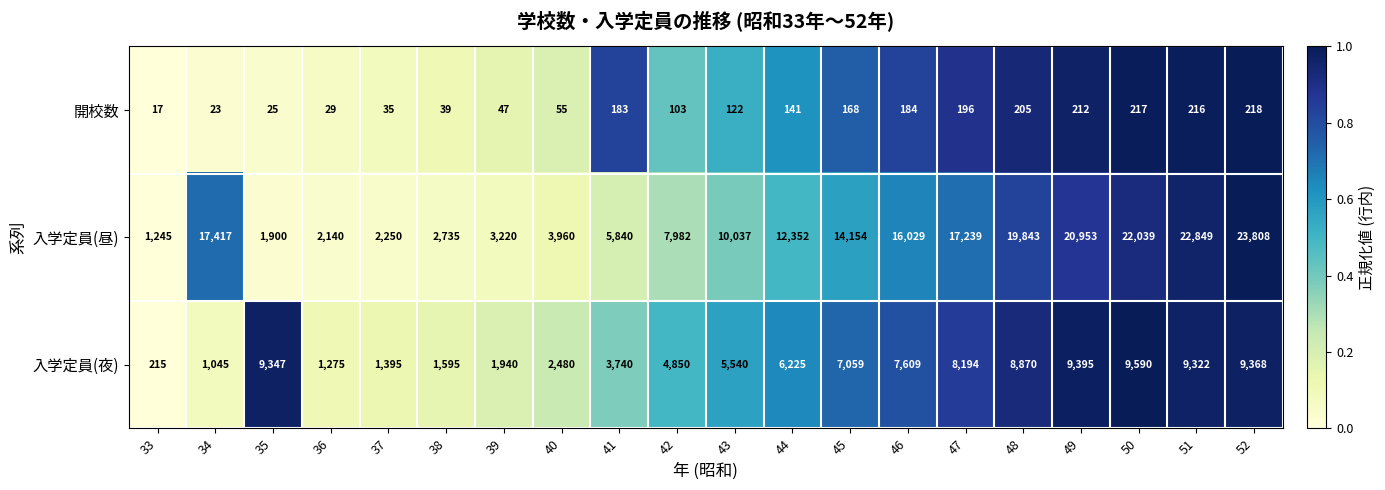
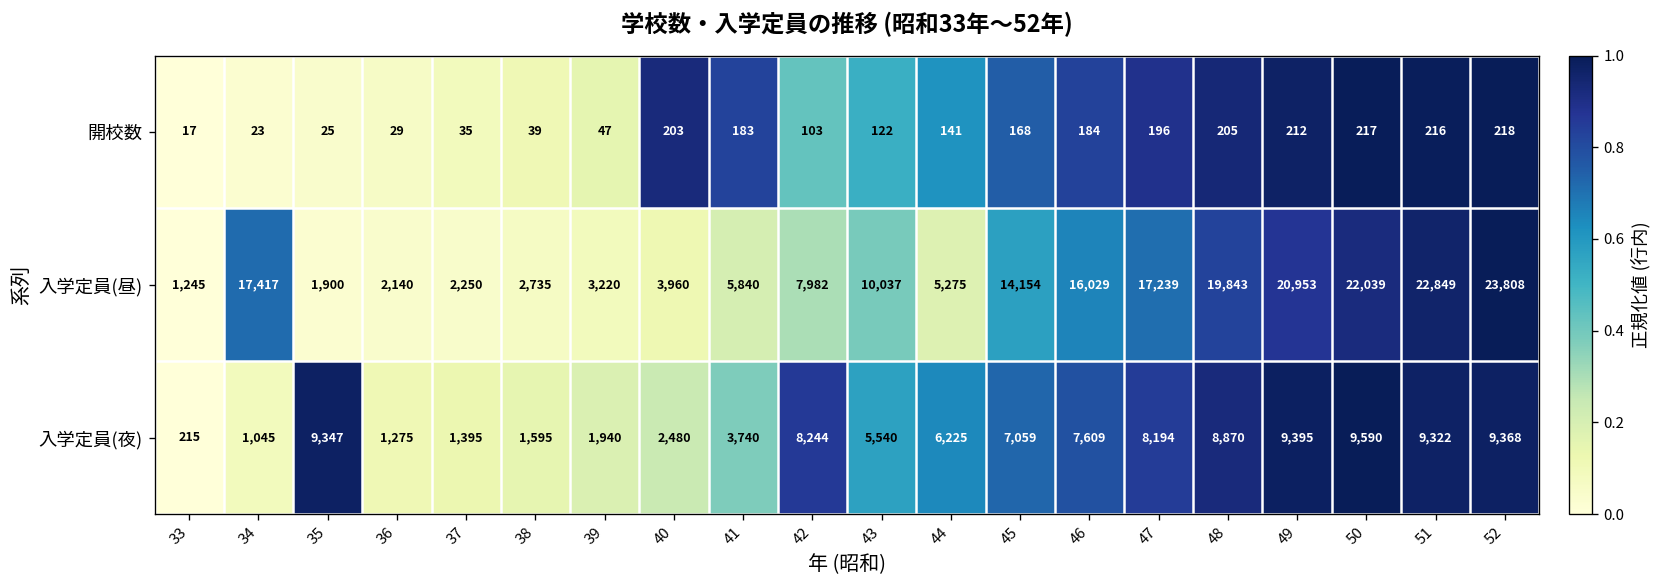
  {
    "開校数": {
      "33": "17",
      "34": "23",
      "35": "25",
      "36": "29",
      "37": "35",
      "38": "39",
      "39": "47",
-     "40": "55",
+     "40": "203",
      "41": "183",
      "42": "103",
      "43": "122",
      "44": "141",
      "45": "168",
      "46": "184",
      "47": "196",
      "48": "205",
      "49": "212",
      "50": "217",
      "51": "216",
      "52": "218"
    },
    "入学定員(昼)": {
      "33": "1,245",
      "34": "17,417",
      "35": "1,900",
      "36": "2,140",
      "37": "2,250",
      "38": "2,735",
      "39": "3,220",
      "40": "3,960",
      "41": "5,840",
      "42": "7,982",
      "43": "10,037",
-     "44": "12,352",
+     "44": "5,275",
      "45": "14,154",
      "46": "16,029",
      "47": "17,239",
      "48": "19,843",
      "49": "20,953",
      "50": "22,039",
      "51": "22,849",
      "52": "23,808"
    },
    "入学定員(夜)": {
      "33": "215",
      "34": "1,045",
      "35": "9,347",
      "36": "1,275",
      "37": "1,395",
      "38": "1,595",
      "39": "1,940",
      "40": "2,480",
      "41": "3,740",
-     "42": "4,850",
+     "42": "8,244",
      "43": "5,540",
      "44": "6,225",
      "45": "7,059",
      "46": "7,609",
      "47": "8,194",
      "48": "8,870",
      "49": "9,395",
      "50": "9,590",
      "51": "9,322",
      "52": "9,368"
    }
  }
